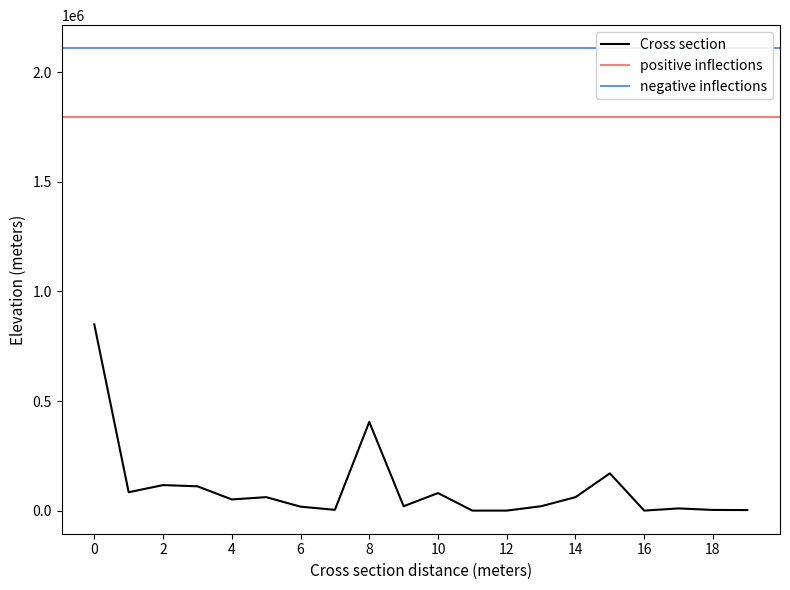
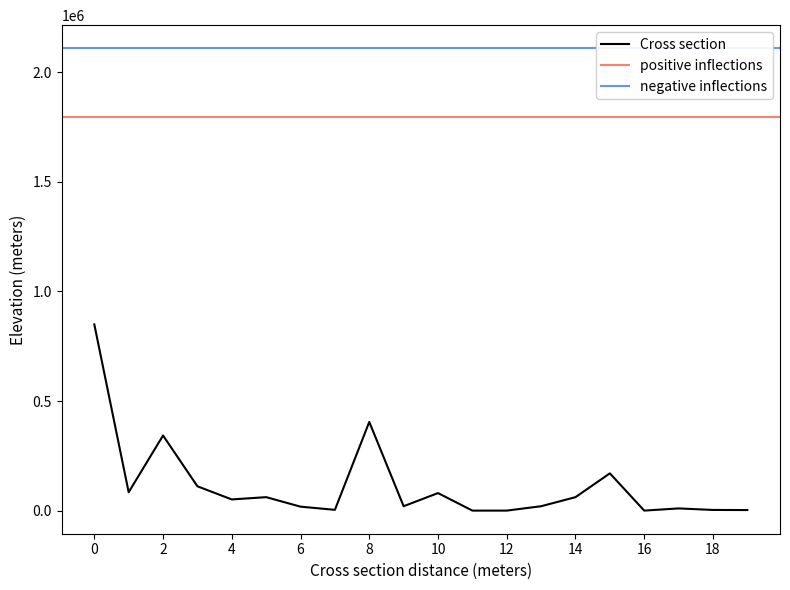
  {
    "0": 850000,
-   "2": 120000,
+   "2": 340000,
    "4": 50000,
    "6": 20000,
    "8": 400000,
    "10": 80000,
    "12": 0,
    "14": 60000,
    "16": 0,
    "18": 0
  }
